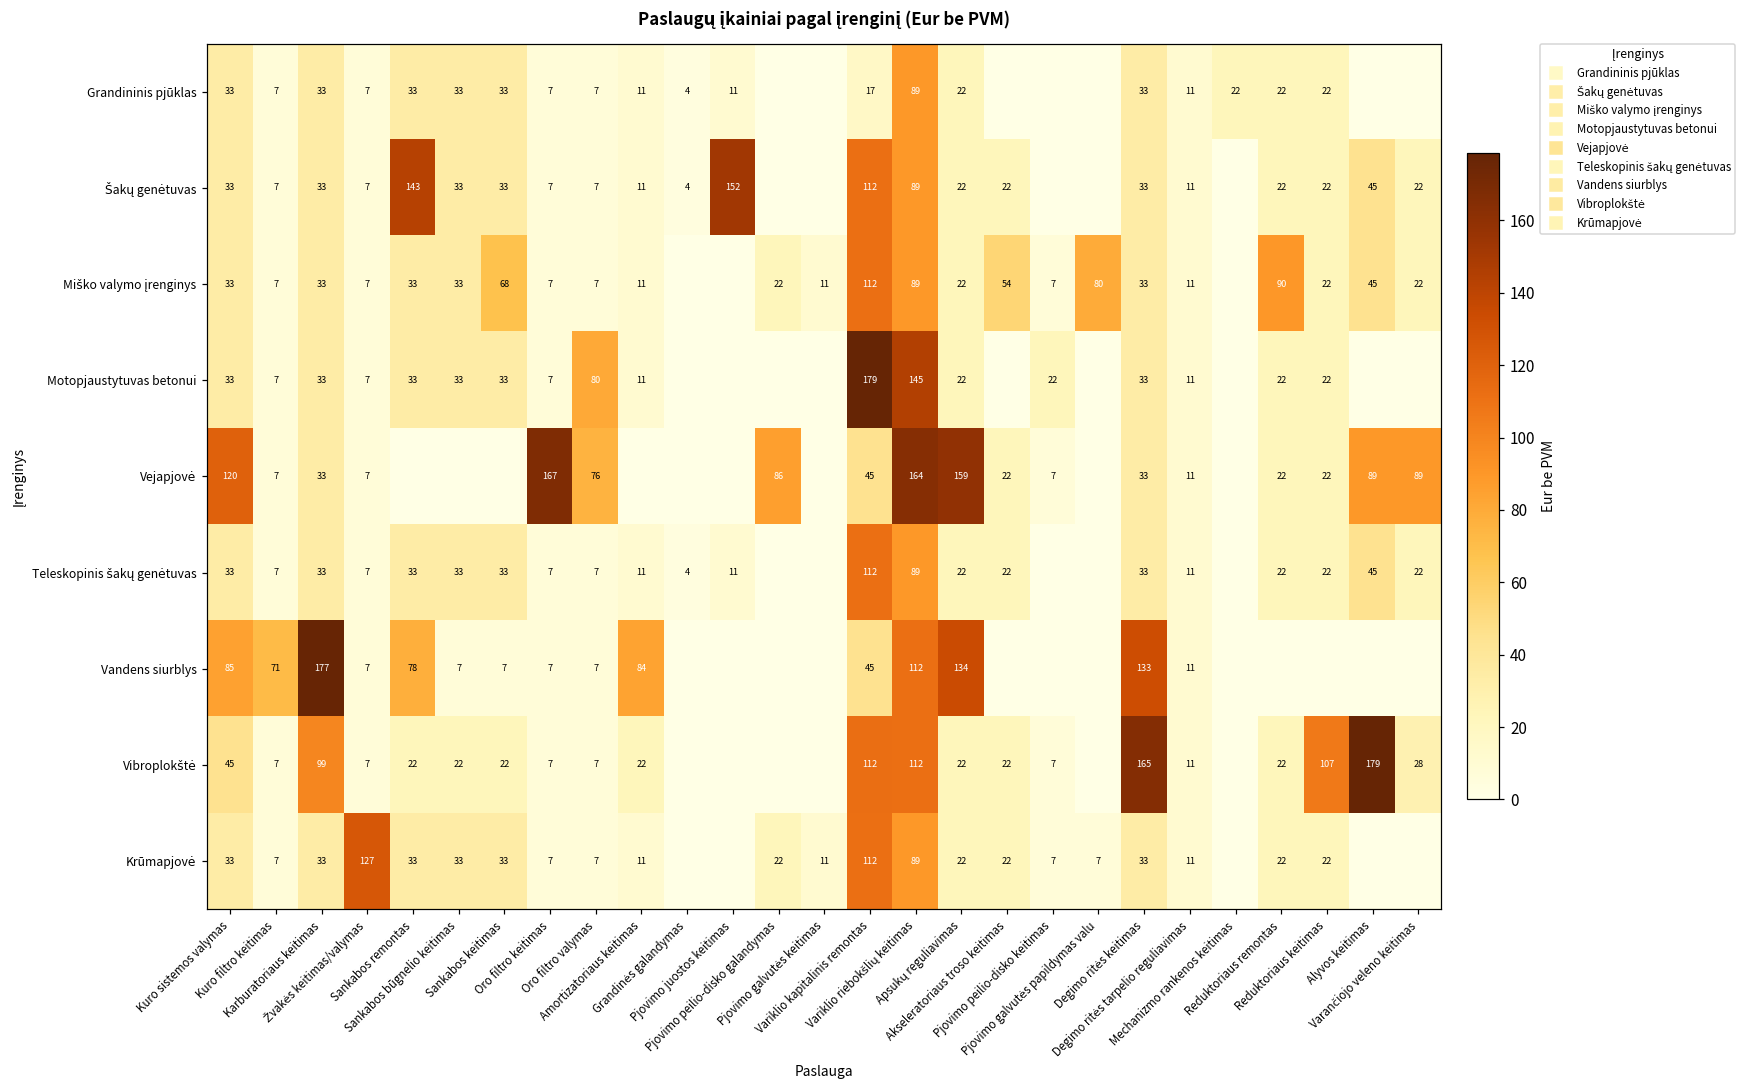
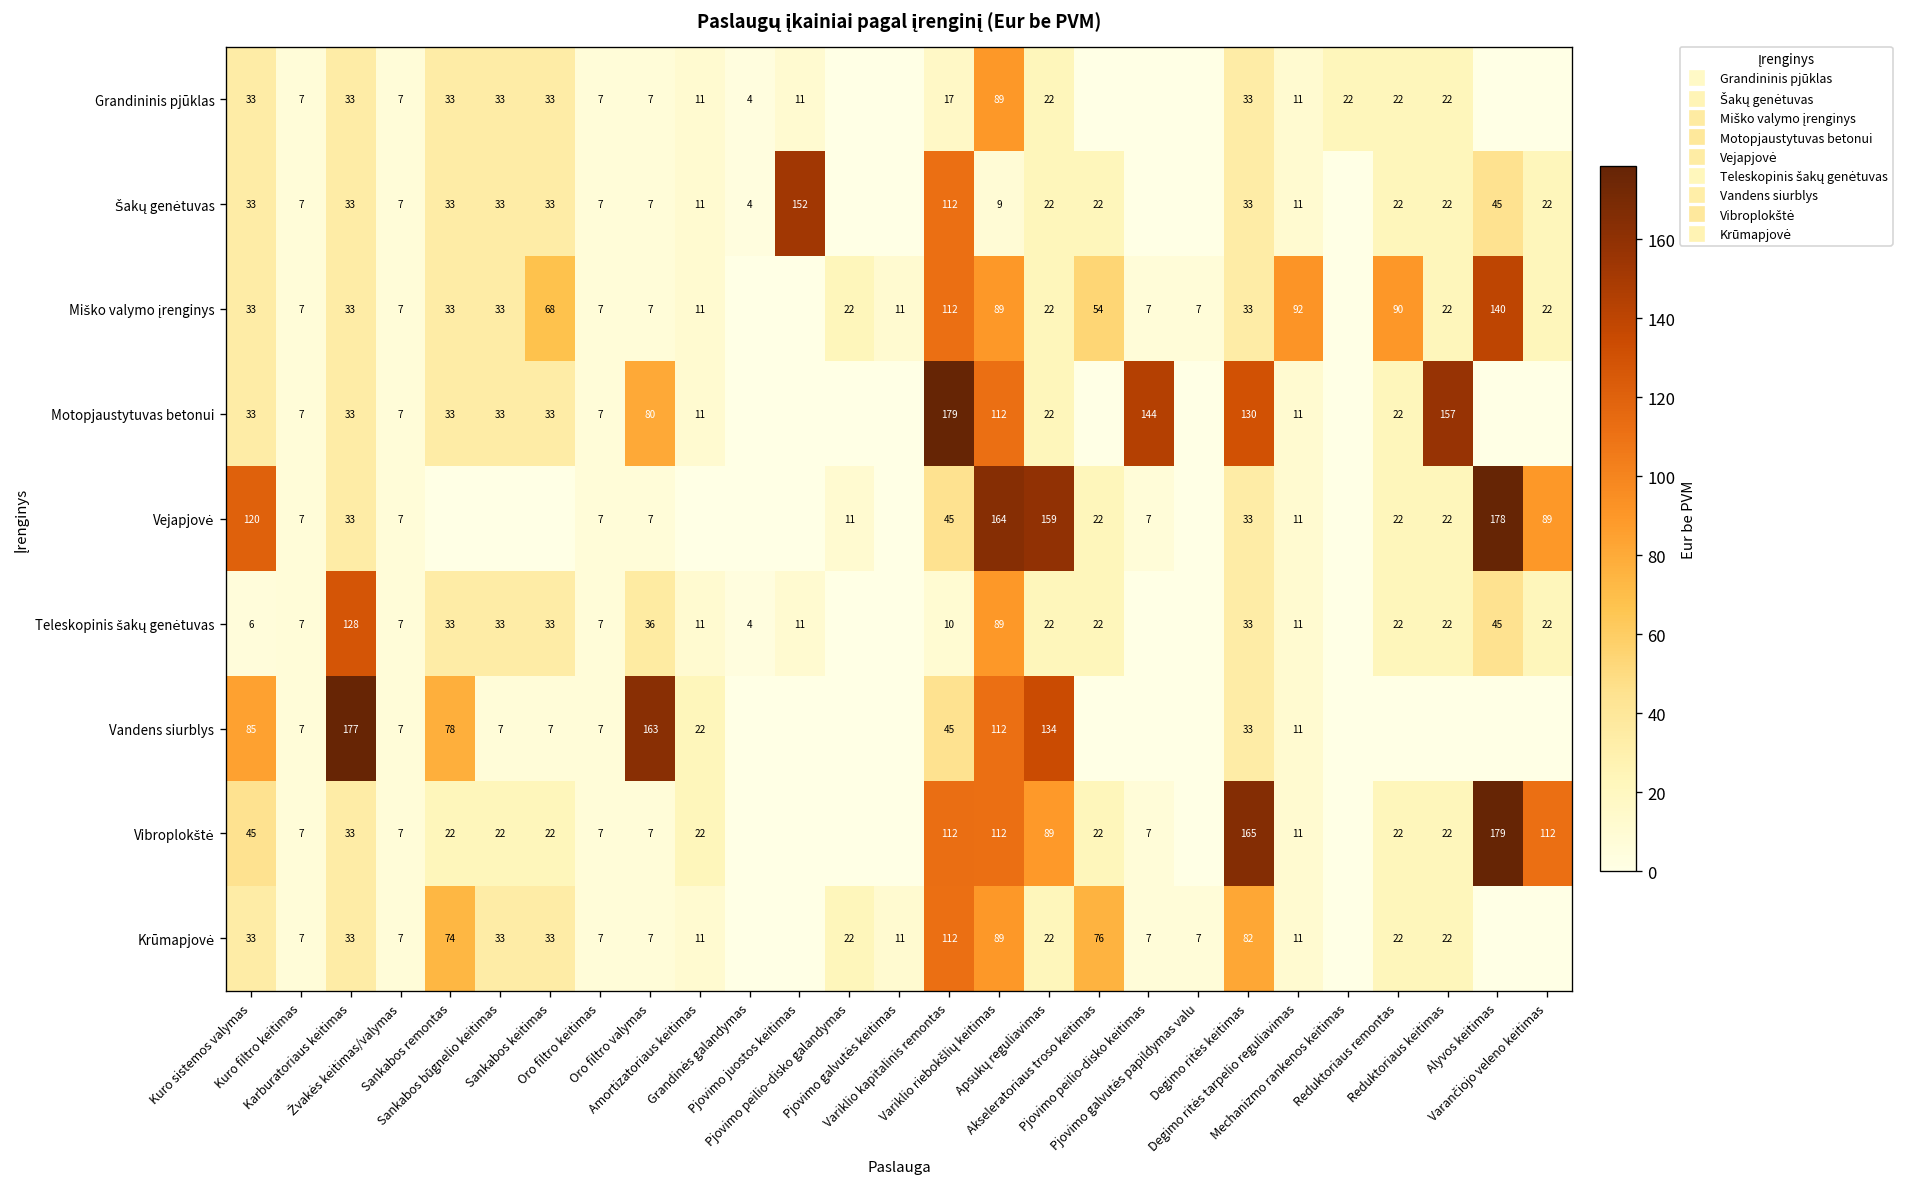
  {
    "Grandininis pjūklas": {
      "Kuro sistemos valymas": 33,
      "Kuro filtro keitimas": 7,
      "Karburatoriaus keitimas": 33,
      "Žvakės keitimas/valymas": 7,
      "Sankabos remontas": 33,
      "Sankabos būgnelio keitimas": 33,
      "Sankabos keitimas": 33,
      "Oro filtro keitimas": 7,
      "Oro filtro valymas": 7,
      "Amortizatoriaus keitimas": 11,
      "Grandinės galandymas": 4,
      "Pjovimo juostos keitimas": 11,
      "Variklio kapitalinis remontas": 17,
      "Variklio riebokšlių keitimas": 89,
      "Apsukų reguliavimas": 22,
      "Degimo ritės keitimas": 33,
      "Degimo ritės tarpelio reguliavimas": 11,
      "Mechanizmo rankenos keitimas": 22,
      "Reduktoriaus remontas": 22,
      "Reduktoriaus keitimas": 22
    },
    "Šakų genėtuvas": {
      "Kuro sistemos valymas": 33,
      "Kuro filtro keitimas": 7,
      "Karburatoriaus keitimas": 33,
      "Žvakės keitimas/valymas": 7,
-     "Sankabos remontas": 143,
+     "Sankabos remontas": 33,
      "Sankabos būgnelio keitimas": 33,
      "Sankabos keitimas": 33,
      "Oro filtro keitimas": 7,
      "Oro filtro valymas": 7,
      "Amortizatoriaus keitimas": 11,
      "Grandinės galandymas": 4,
      "Pjovimo juostos keitimas": 152,
      "Variklio kapitalinis remontas": 112,
-     "Variklio riebokšlių keitimas": 89,
+     "Variklio riebokšlių keitimas": 9,
      "Apsukų reguliavimas": 22,
      "Akseleratoriaus troso keitimas": 22,
      "Degimo ritės keitimas": 33,
      "Degimo ritės tarpelio reguliavimas": 11,
      "Reduktoriaus remontas": 22,
      "Reduktoriaus keitimas": 22,
      "Alyvos keitimas": 45,
      "Varančiojo veleno keitimas": 22
    },
    "Miško valymo įrenginys": {
      "Kuro sistemos valymas": 33,
      "Kuro filtro keitimas": 7,
      "Karburatoriaus keitimas": 33,
      "Žvakės keitimas/valymas": 7,
      "Sankabos remontas": 33,
      "Sankabos būgnelio keitimas": 33,
      "Sankabos keitimas": 68,
      "Oro filtro keitimas": 7,
      "Oro filtro valymas": 7,
      "Amortizatoriaus keitimas": 11,
      "Pjovimo peilio-disko galandymas": 22,
      "Pjovimo galvutės keitimas": 11,
      "Variklio kapitalinis remontas": 112,
      "Variklio riebokšlių keitimas": 89,
      "Apsukų reguliavimas": 22,
      "Akseleratoriaus troso keitimas": 54,
      "Pjovimo peilio-disko keitimas": 7,
-     "Pjovimo galvutės papildymas valu": 80,
+     "Pjovimo galvutės papildymas valu": 7,
      "Degimo ritės keitimas": 33,
-     "Degimo ritės tarpelio reguliavimas": 11,
+     "Degimo ritės tarpelio reguliavimas": 92,
      "Reduktoriaus remontas": 90,
      "Reduktoriaus keitimas": 22,
-     "Alyvos keitimas": 45,
+     "Alyvos keitimas": 140,
      "Varančiojo veleno keitimas": 22
    },
    "Motopjaustytuvas betonui": {
      "Kuro sistemos valymas": 33,
      "Kuro filtro keitimas": 7,
      "Karburatoriaus keitimas": 33,
      "Žvakės keitimas/valymas": 7,
      "Sankabos remontas": 33,
      "Sankabos būgnelio keitimas": 33,
      "Sankabos keitimas": 33,
      "Oro filtro keitimas": 7,
      "Oro filtro valymas": 80,
      "Amortizatoriaus keitimas": 11,
      "Variklio kapitalinis remontas": 179,
-     "Variklio riebokšlių keitimas": 145,
+     "Variklio riebokšlių keitimas": 112,
      "Apsukų reguliavimas": 22,
-     "Pjovimo peilio-disko keitimas": 22,
-     "Degimo ritės keitimas": 33,
+     "Pjovimo peilio-disko keitimas": 144,
+     "Degimo ritės keitimas": 130,
      "Degimo ritės tarpelio reguliavimas": 11,
      "Reduktoriaus remontas": 22,
-     "Reduktoriaus keitimas": 22
+     "Reduktoriaus keitimas": 157
    },
    "Vejapjovė": {
      "Kuro sistemos valymas": 120,
      "Kuro filtro keitimas": 7,
      "Karburatoriaus keitimas": 33,
      "Žvakės keitimas/valymas": 7,
-     "Oro filtro keitimas": 167,
-     "Oro filtro valymas": 76,
-     "Pjovimo peilio-disko galandymas": 86,
+     "Oro filtro keitimas": 7,
+     "Oro filtro valymas": 7,
+     "Pjovimo peilio-disko galandymas": 11,
      "Variklio kapitalinis remontas": 45,
      "Variklio riebokšlių keitimas": 164,
      "Apsukų reguliavimas": 159,
      "Akseleratoriaus troso keitimas": 22,
      "Pjovimo peilio-disko keitimas": 7,
      "Degimo ritės keitimas": 33,
      "Degimo ritės tarpelio reguliavimas": 11,
      "Reduktoriaus remontas": 22,
      "Reduktoriaus keitimas": 22,
-     "Alyvos keitimas": 89,
+     "Alyvos keitimas": 178,
      "Varančiojo veleno keitimas": 89
    },
    "Teleskopinis šakų genėtuvas": {
-     "Kuro sistemos valymas": 33,
+     "Kuro sistemos valymas": 6,
      "Kuro filtro keitimas": 7,
-     "Karburatoriaus keitimas": 33,
+     "Karburatoriaus keitimas": 128,
      "Žvakės keitimas/valymas": 7,
      "Sankabos remontas": 33,
      "Sankabos būgnelio keitimas": 33,
      "Sankabos keitimas": 33,
      "Oro filtro keitimas": 7,
-     "Oro filtro valymas": 7,
+     "Oro filtro valymas": 36,
      "Amortizatoriaus keitimas": 11,
      "Grandinės galandymas": 4,
      "Pjovimo juostos keitimas": 11,
-     "Variklio kapitalinis remontas": 112,
+     "Variklio kapitalinis remontas": 10,
      "Variklio riebokšlių keitimas": 89,
      "Apsukų reguliavimas": 22,
      "Akseleratoriaus troso keitimas": 22,
      "Degimo ritės keitimas": 33,
      "Degimo ritės tarpelio reguliavimas": 11,
      "Reduktoriaus remontas": 22,
      "Reduktoriaus keitimas": 22,
      "Alyvos keitimas": 45,
      "Varančiojo veleno keitimas": 22
    },
    "Vandens siurblys": {
      "Kuro sistemos valymas": 85,
-     "Kuro filtro keitimas": 71,
+     "Kuro filtro keitimas": 7,
      "Karburatoriaus keitimas": 177,
      "Žvakės keitimas/valymas": 7,
      "Sankabos remontas": 78,
      "Sankabos būgnelio keitimas": 7,
      "Sankabos keitimas": 7,
      "Oro filtro keitimas": 7,
-     "Oro filtro valymas": 7,
-     "Amortizatoriaus keitimas": 84,
+     "Oro filtro valymas": 163,
+     "Amortizatoriaus keitimas": 22,
      "Variklio kapitalinis remontas": 45,
      "Variklio riebokšlių keitimas": 112,
      "Apsukų reguliavimas": 134,
-     "Degimo ritės keitimas": 133,
+     "Degimo ritės keitimas": 33,
      "Degimo ritės tarpelio reguliavimas": 11
    },
    "Vibroplokštė": {
      "Kuro sistemos valymas": 45,
      "Kuro filtro keitimas": 7,
-     "Karburatoriaus keitimas": 99,
+     "Karburatoriaus keitimas": 33,
      "Žvakės keitimas/valymas": 7,
      "Sankabos remontas": 22,
      "Sankabos būgnelio keitimas": 22,
      "Sankabos keitimas": 22,
      "Oro filtro keitimas": 7,
      "Oro filtro valymas": 7,
      "Amortizatoriaus keitimas": 22,
      "Variklio kapitalinis remontas": 112,
      "Variklio riebokšlių keitimas": 112,
-     "Apsukų reguliavimas": 22,
+     "Apsukų reguliavimas": 89,
      "Akseleratoriaus troso keitimas": 22,
      "Pjovimo peilio-disko keitimas": 7,
      "Degimo ritės keitimas": 165,
      "Degimo ritės tarpelio reguliavimas": 11,
      "Reduktoriaus remontas": 22,
-     "Reduktoriaus keitimas": 107,
+     "Reduktoriaus keitimas": 22,
      "Alyvos keitimas": 179,
-     "Varančiojo veleno keitimas": 28
+     "Varančiojo veleno keitimas": 112
    },
    "Krūmapjovė": {
      "Kuro sistemos valymas": 33,
      "Kuro filtro keitimas": 7,
      "Karburatoriaus keitimas": 33,
-     "Žvakės keitimas/valymas": 127,
-     "Sankabos remontas": 33,
+     "Žvakės keitimas/valymas": 7,
+     "Sankabos remontas": 74,
      "Sankabos būgnelio keitimas": 33,
      "Sankabos keitimas": 33,
      "Oro filtro keitimas": 7,
      "Oro filtro valymas": 7,
      "Amortizatoriaus keitimas": 11,
      "Pjovimo peilio-disko galandymas": 22,
      "Pjovimo galvutės keitimas": 11,
      "Variklio kapitalinis remontas": 112,
      "Variklio riebokšlių keitimas": 89,
      "Apsukų reguliavimas": 22,
-     "Akseleratoriaus troso keitimas": 22,
+     "Akseleratoriaus troso keitimas": 76,
      "Pjovimo peilio-disko keitimas": 7,
      "Pjovimo galvutės papildymas valu": 7,
-     "Degimo ritės keitimas": 33,
+     "Degimo ritės keitimas": 82,
      "Degimo ritės tarpelio reguliavimas": 11,
      "Reduktoriaus remontas": 22,
      "Reduktoriaus keitimas": 22
    }
  }
